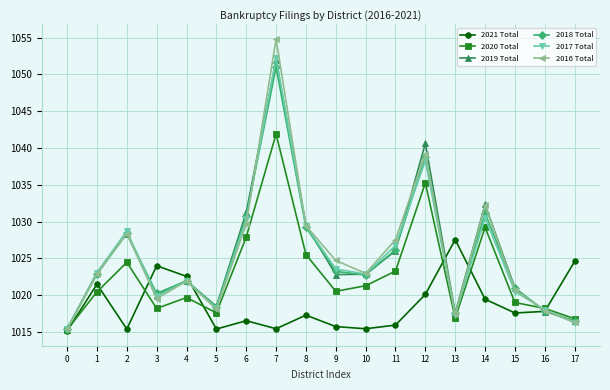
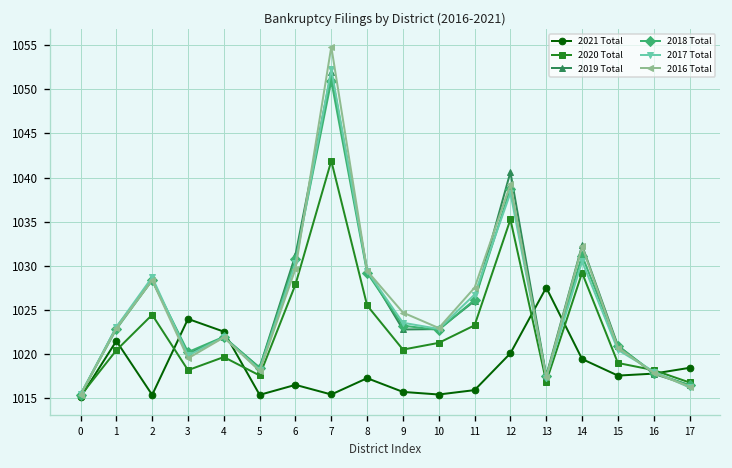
  {
    "2021 Total": {
      "1": 1022,
      "2": 1015,
      "3": 1024,
      "4": 1023,
      "5": 1015,
      "6": 1017,
      "7": 1015,
      "8": 1017,
      "9": 1016,
      "10": 1015,
      "11": 1016,
      "12": 1020,
      "13": 1028,
      "14": 1019,
      "15": 1018,
-     "17": 1025
+     "17": 1018
    }
  }
